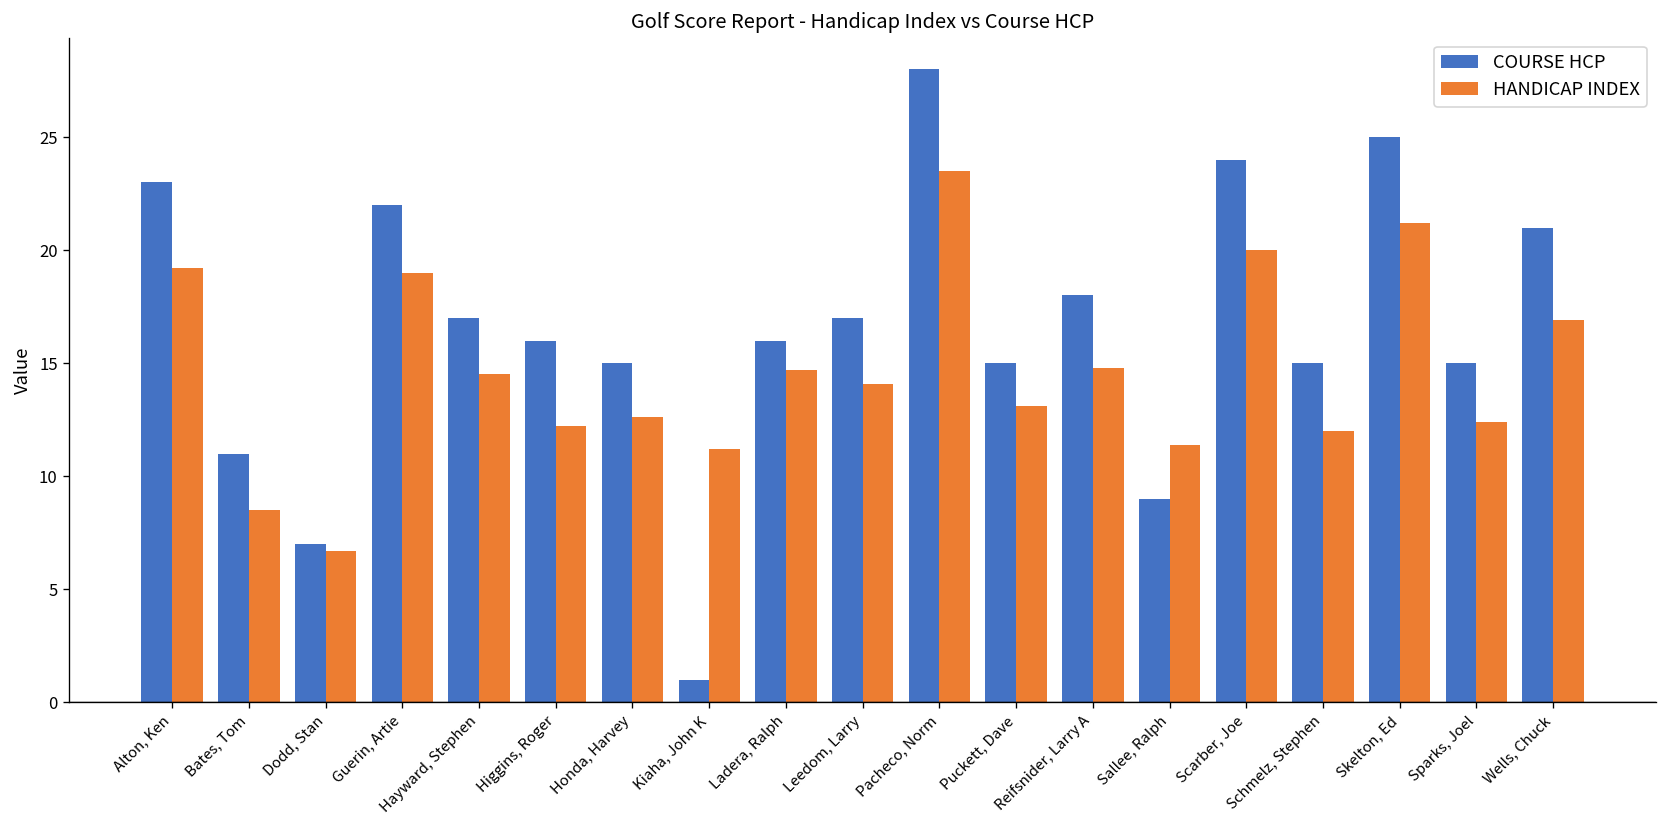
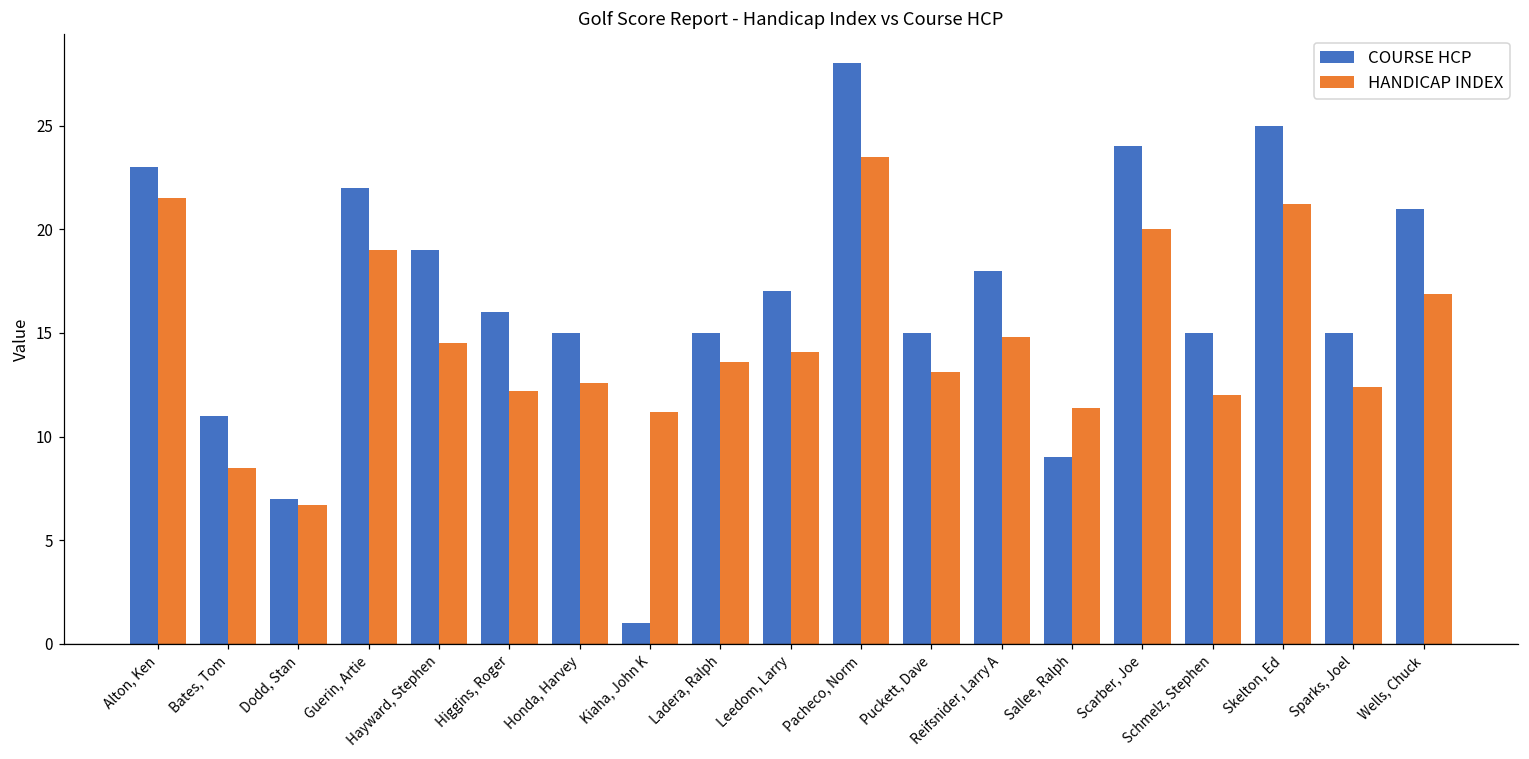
  {
    "COURSE HCP": {
      "Alton, Ken": 23,
      "Bates, Tom": 11,
      "Dodd, Stan": 7,
      "Guerin, Artie": 22,
-     "Hayward, Stephen": 17,
+     "Hayward, Stephen": 19,
      "Higgins, Roger": 16,
      "Honda, Harvey": 15,
      "Kiaha, John K": 1,
-     "Ladera, Ralph": 16,
+     "Ladera, Ralph": 15,
      "Leedom, Larry": 17,
      "Pacheco, Norm": 28,
      "Puckett, Dave": 15,
      "Reifsnider, Larry A": 18,
      "Sallee, Ralph": 9,
      "Scarber, Joe": 24,
      "Schmelz, Stephen": 15,
      "Skelton, Ed": 25,
      "Sparks, Joel": 15,
      "Wells, Chuck": 21
    },
    "HANDICAP INDEX": {
-     "Alton, Ken": 19.2,
+     "Alton, Ken": 21.5,
      "Bates, Tom": 8.5,
      "Dodd, Stan": 6.7,
      "Guerin, Artie": 19.0,
      "Hayward, Stephen": 14.5,
      "Higgins, Roger": 12.2,
      "Honda, Harvey": 12.6,
      "Kiaha, John K": 11.2,
-     "Ladera, Ralph": 14.7,
+     "Ladera, Ralph": 13.6,
      "Leedom, Larry": 14.1,
      "Pacheco, Norm": 23.5,
      "Puckett, Dave": 13.1,
      "Reifsnider, Larry A": 14.8,
      "Sallee, Ralph": 11.4,
      "Scarber, Joe": 20.0,
      "Schmelz, Stephen": 12.0,
      "Skelton, Ed": 21.2,
      "Sparks, Joel": 12.4,
      "Wells, Chuck": 16.9
    }
  }
